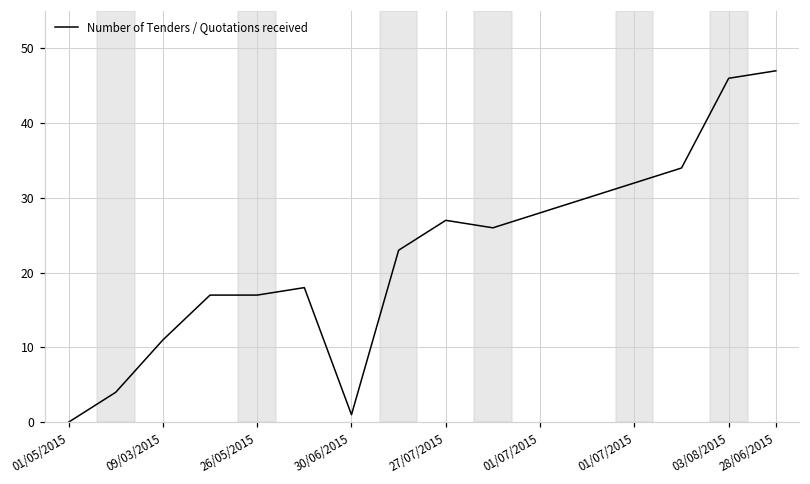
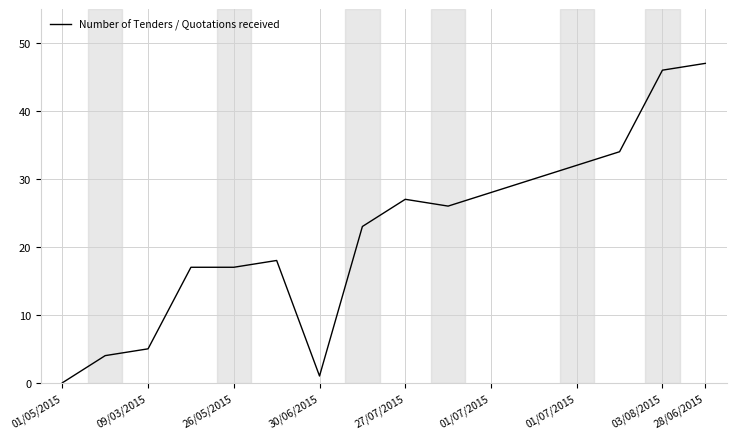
  {
    "01/05/2015": 0,
-   "09/03/2015": 11,
+   "09/03/2015": 5,
    "26/05/2015": 17,
    "30/06/2015": 1,
    "27/07/2015": 27,
    "03/08/2015": 46,
    "28/06/2015": 47
  }
